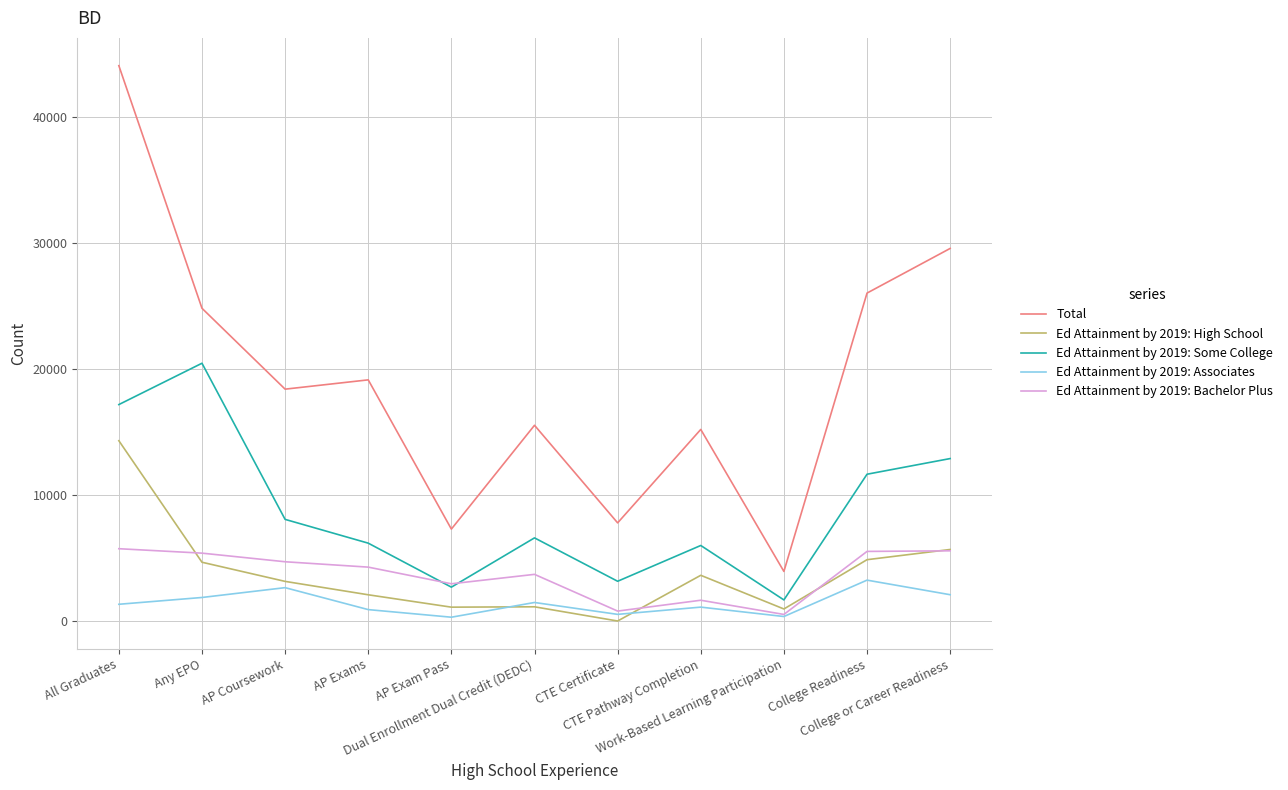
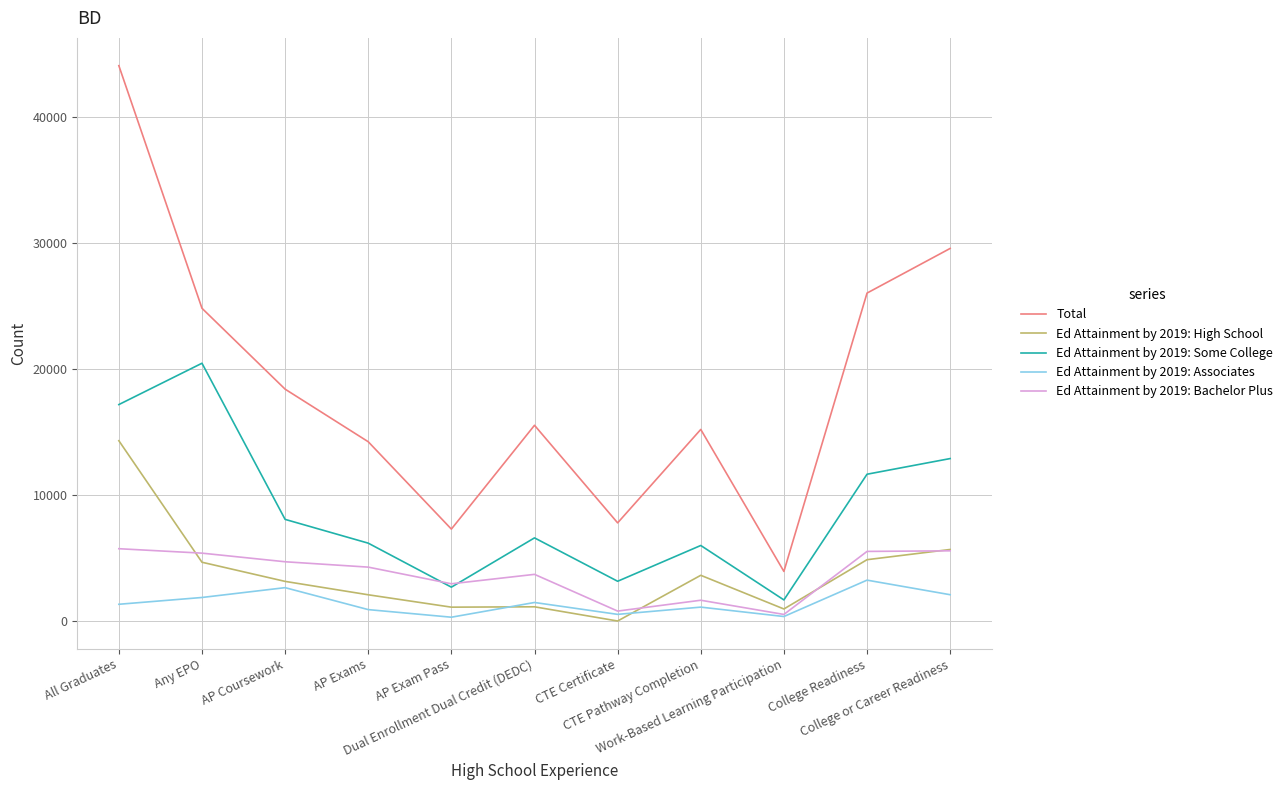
  {
    "Total": {
      "All Graduates": 44000,
      "Any EPO": 24800,
      "AP Coursework": 18400,
-     "AP Exams": 19100,
+     "AP Exams": 14200,
      "AP Exam Pass": 7300,
      "Dual Enrollment Dual Credit (DEDC)": 15500,
      "CTE Certificate": 7800,
      "CTE Pathway Completion": 15200,
      "Work-Based Learning Participation": 3900,
      "College Readiness": 26000,
      "College or Career Readiness": 29500
    },
    "Ed Attainment by 2019: High School": {
      "All Graduates": 14300,
      "Any EPO": 4700,
      "AP Coursework": 3100,
      "AP Exams": 2100,
      "AP Exam Pass": 1100,
      "Dual Enrollment Dual Credit (DEDC)": 1100,
      "CTE Certificate": 0,
      "CTE Pathway Completion": 3600,
      "Work-Based Learning Participation": 1000,
      "College Readiness": 4900
    },
    "Ed Attainment by 2019: Some College": {
      "All Graduates": 17200,
      "Any EPO": 20400,
      "AP Coursework": 8100,
      "AP Exams": 6200,
      "AP Exam Pass": 2700,
      "Dual Enrollment Dual Credit (DEDC)": 6600,
      "CTE Certificate": 3200,
      "CTE Pathway Completion": 6000,
      "Work-Based Learning Participation": 1700,
      "College Readiness": 11600,
      "College or Career Readiness": 12900
    },
    "Ed Attainment by 2019: Associates": {
      "All Graduates": 1300,
      "Any EPO": 1900,
      "AP Coursework": 2600,
      "AP Exams": 900,
      "AP Exam Pass": 300,
      "Dual Enrollment Dual Credit (DEDC)": 1500,
      "CTE Certificate": 500,
      "CTE Pathway Completion": 1100,
      "College Readiness": 3200,
      "College or Career Readiness": 2100
    },
    "Ed Attainment by 2019: Bachelor Plus": {
      "All Graduates": 5700,
      "Any EPO": 5400,
      "AP Coursework": 4700,
      "AP Exams": 4300,
      "AP Exam Pass": 3000,
      "Dual Enrollment Dual Credit (DEDC)": 3700,
      "CTE Certificate": 800,
      "CTE Pathway Completion": 1600,
      "College Readiness": 5500
    }
  }
